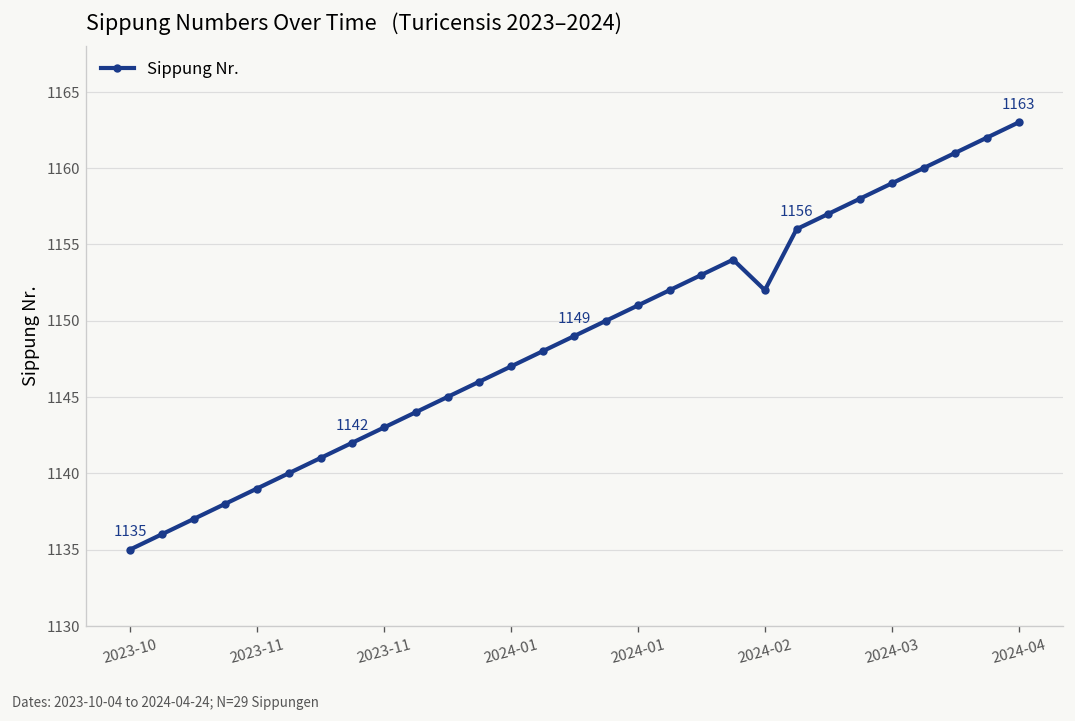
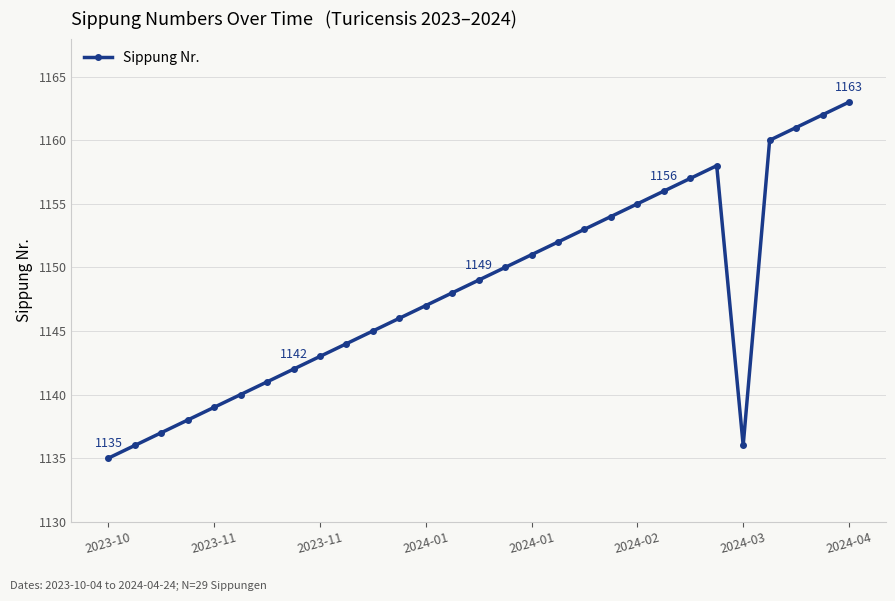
  {
-   "2024-02": 1152,
-   "2024-03": 1159
+   "2024-02": 1155,
+   "2024-03": 1136
  }
